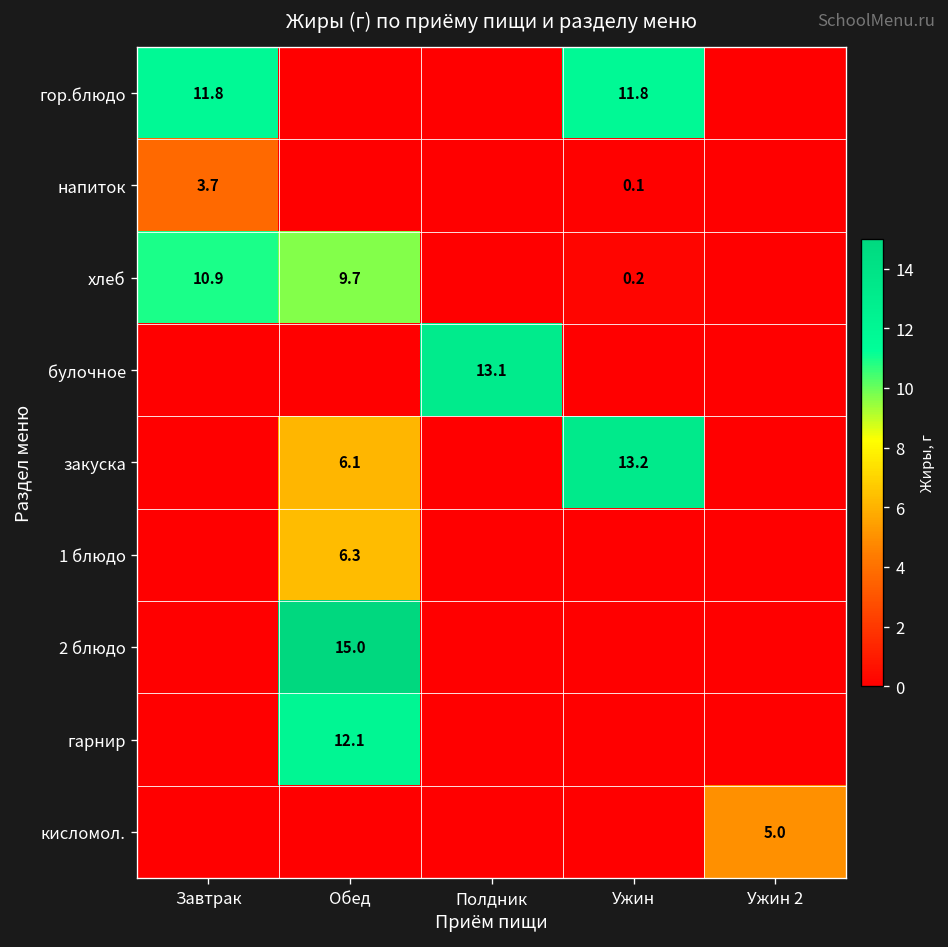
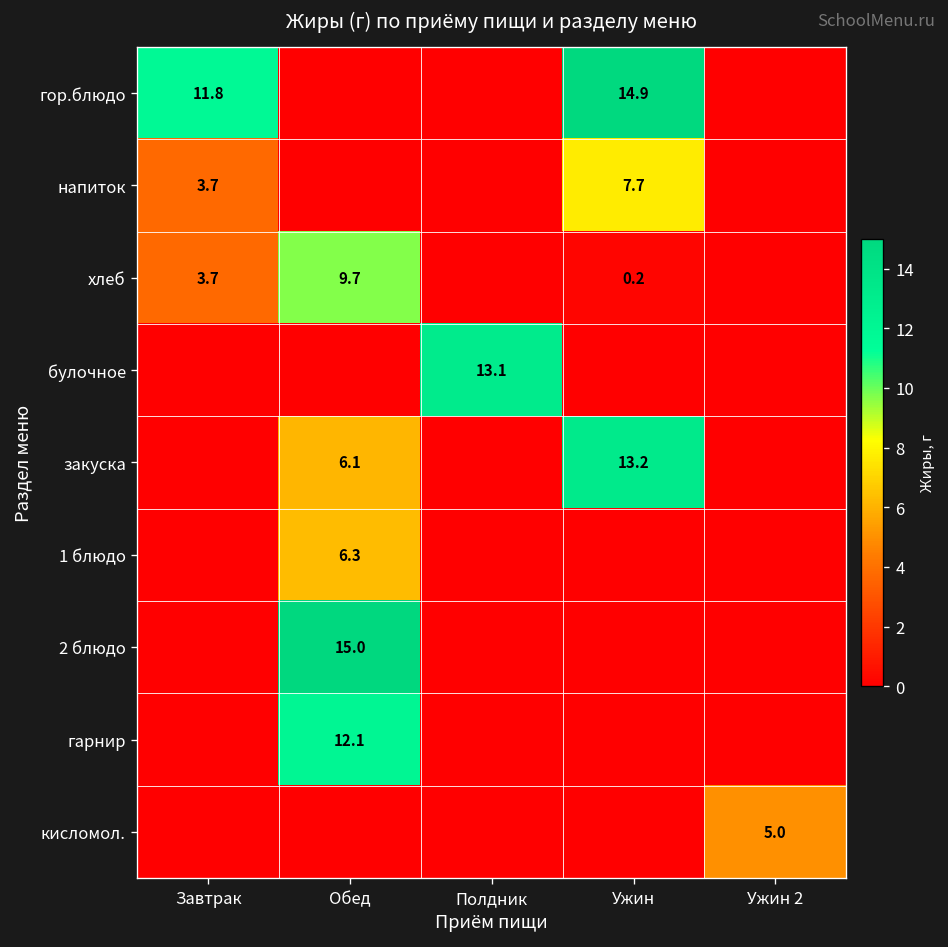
  {
    "гор.блюдо": {
      "Завтрак": 11.8,
-     "Ужин": 11.8
+     "Ужин": 14.9
    },
    "напиток": {
      "Завтрак": 3.7,
-     "Ужин": 0.1
+     "Ужин": 7.7
    },
    "хлеб": {
-     "Завтрак": 10.9,
+     "Завтрак": 3.7,
      "Обед": 9.7,
      "Ужин": 0.2
    },
    "булочное": {
      "Полдник": 13.1
    },
    "закуска": {
      "Обед": 6.1,
      "Ужин": 13.2
    },
    "1 блюдо": {
      "Обед": 6.3
    },
    "2 блюдо": {
      "Обед": 15.0
    },
    "гарнир": {
      "Обед": 12.1
    },
    "кисломол.": {
      "Ужин 2": 5.0
    }
  }
